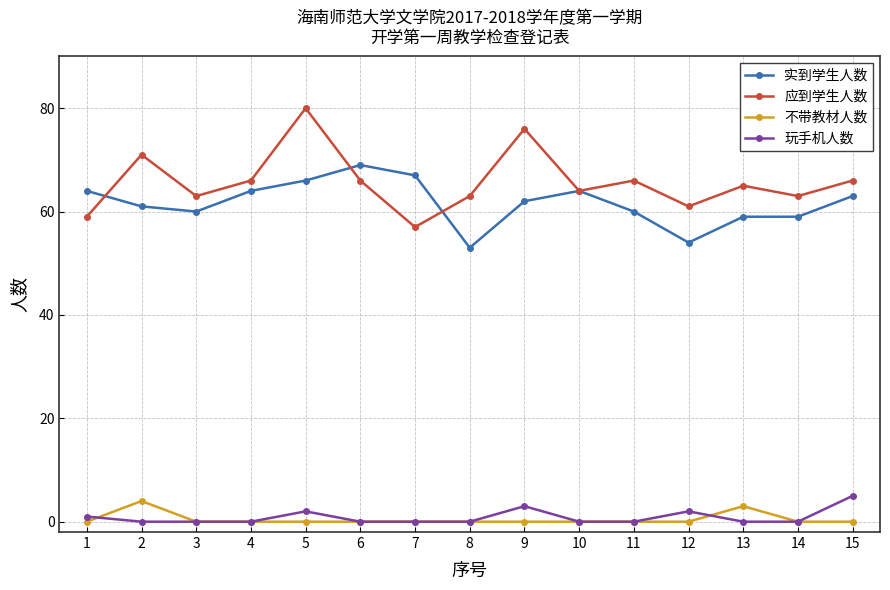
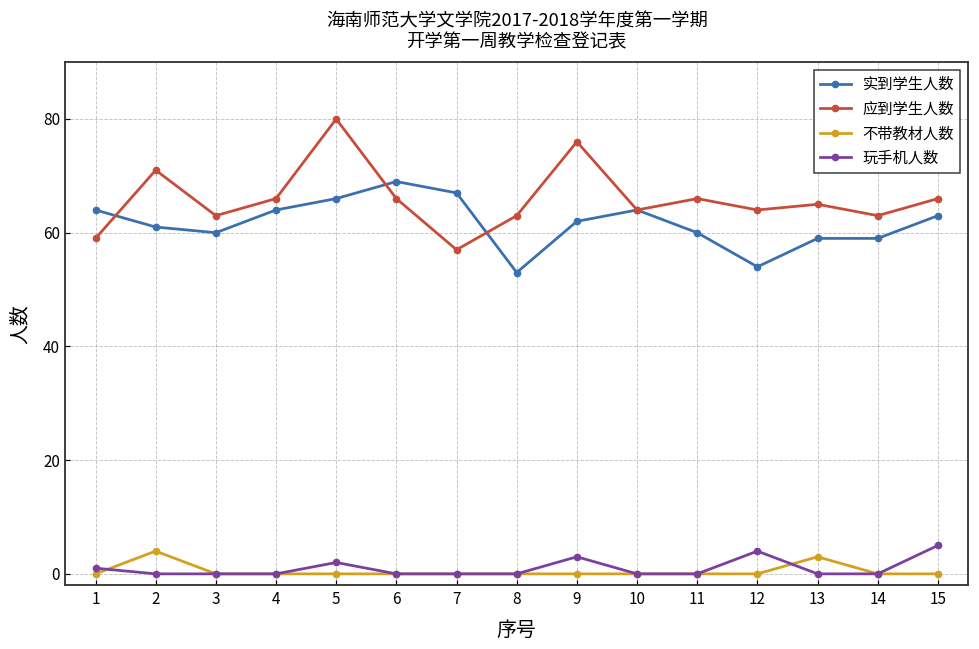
  {
    "实到学生人数": {
      "1": 64,
      "2": 61,
      "3": 60,
      "4": 64,
      "5": 66,
      "6": 69,
      "7": 67,
      "8": 53,
      "9": 62,
      "11": 60,
      "12": 54,
      "13": 59,
      "14": 59,
      "15": 63
    },
    "应到学生人数": {
      "1": 59,
      "2": 71,
      "3": 63,
      "4": 66,
      "5": 80,
      "6": 66,
      "7": 57,
      "8": 63,
      "9": 76,
      "11": 66,
-     "12": 61,
+     "12": 64,
      "13": 65,
      "14": 63,
      "15": 66
    },
    "不带教材人数": {
      "1": 0,
      "2": 4,
      "5": 0,
      "9": 0,
      "12": 0,
      "13": 3,
      "15": 0
    },
    "玩手机人数": {
      "1": 1,
      "2": 0,
      "5": 2,
      "9": 3,
-     "12": 2,
+     "12": 4,
      "13": 0,
      "15": 5
    }
  }
